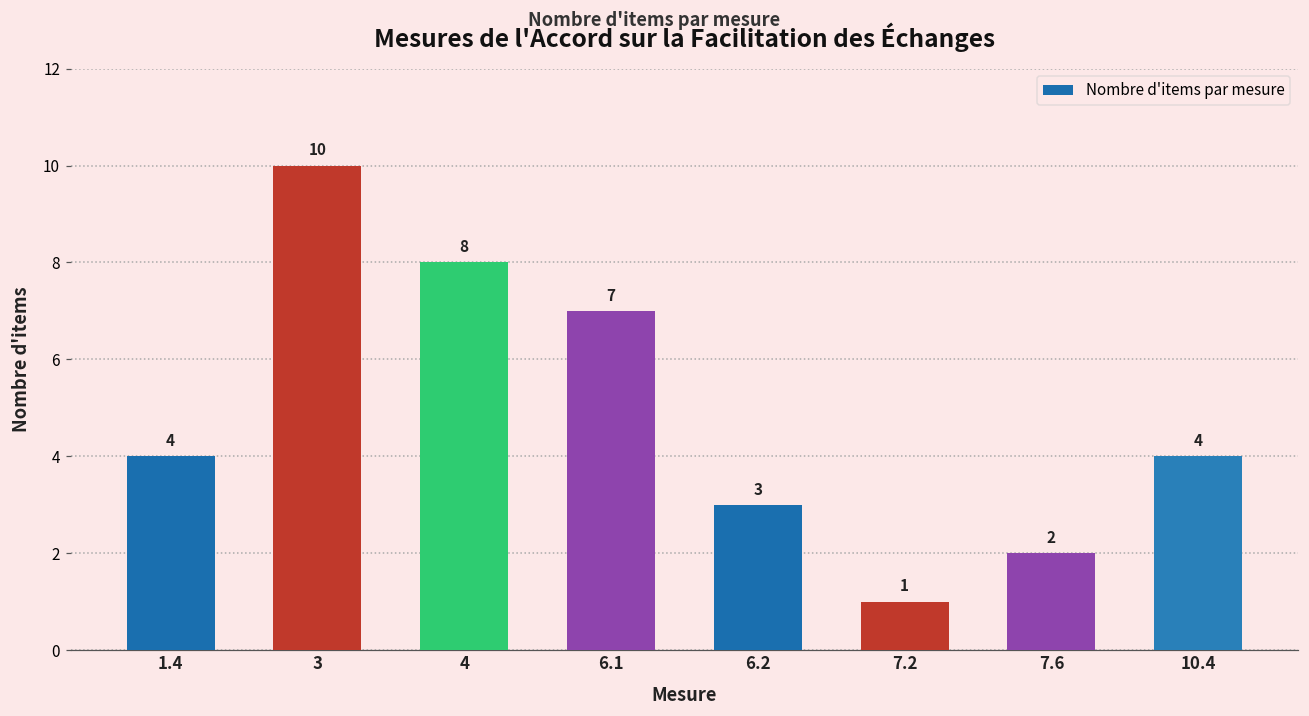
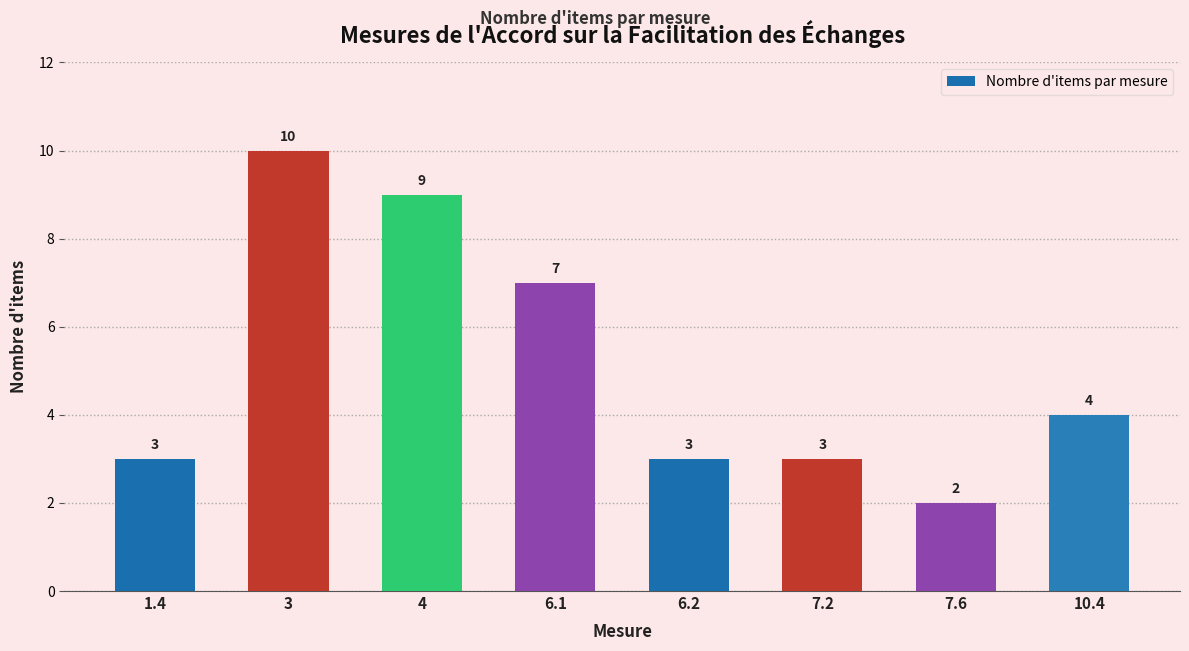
  {
-   "1.4": 4,
+   "1.4": 3,
    "3": 10,
-   "4": 8,
+   "4": 9,
    "6.1": 7,
    "6.2": 3,
-   "7.2": 1,
+   "7.2": 3,
    "7.6": 2,
    "10.4": 4
  }
